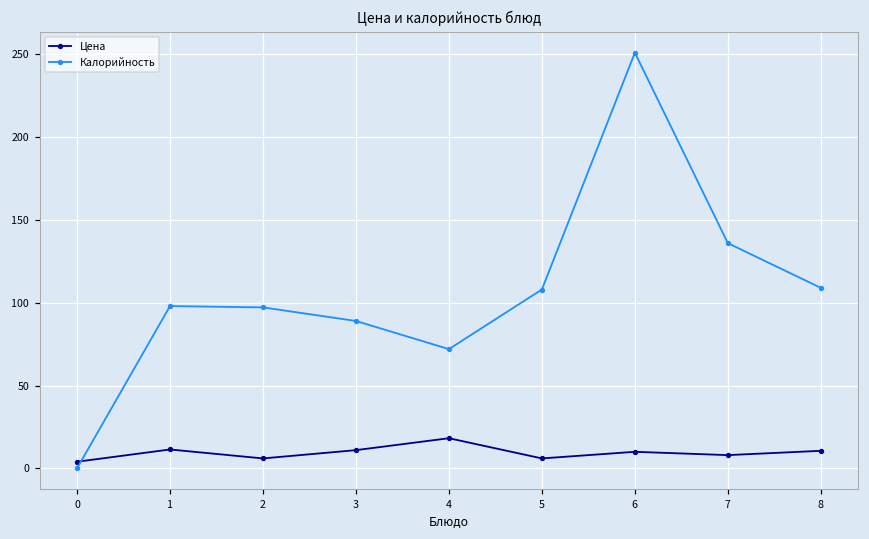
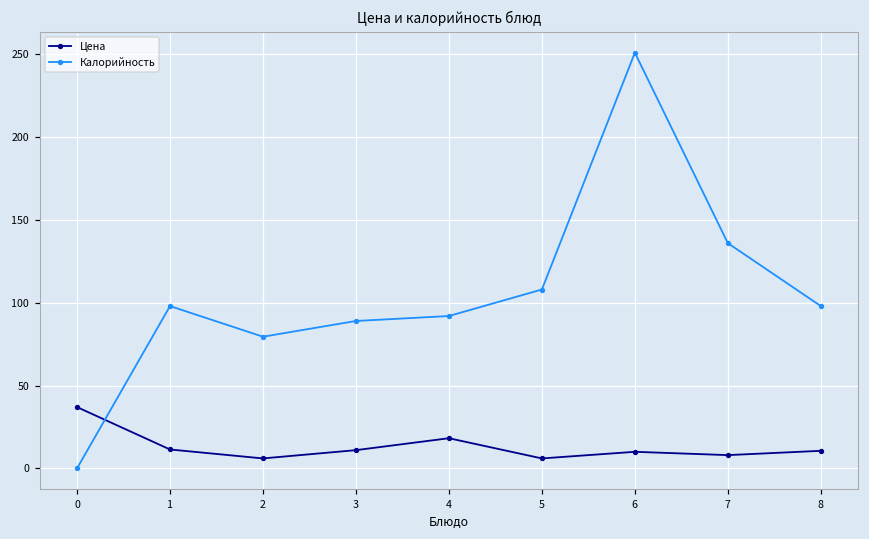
  {
    "Цена": {
-     "0": 4,
+     "0": 37,
      "1": 11,
      "2": 6,
      "3": 11,
      "4": 18,
      "5": 6,
      "6": 10,
      "7": 8,
      "8": 11
    },
    "Калорийность": {
      "0": 0,
      "1": 98,
-     "2": 97,
+     "2": 80,
      "3": 89,
-     "4": 72,
+     "4": 92,
      "5": 108,
      "6": 251,
      "7": 136,
-     "8": 109
+     "8": 98
    }
  }
